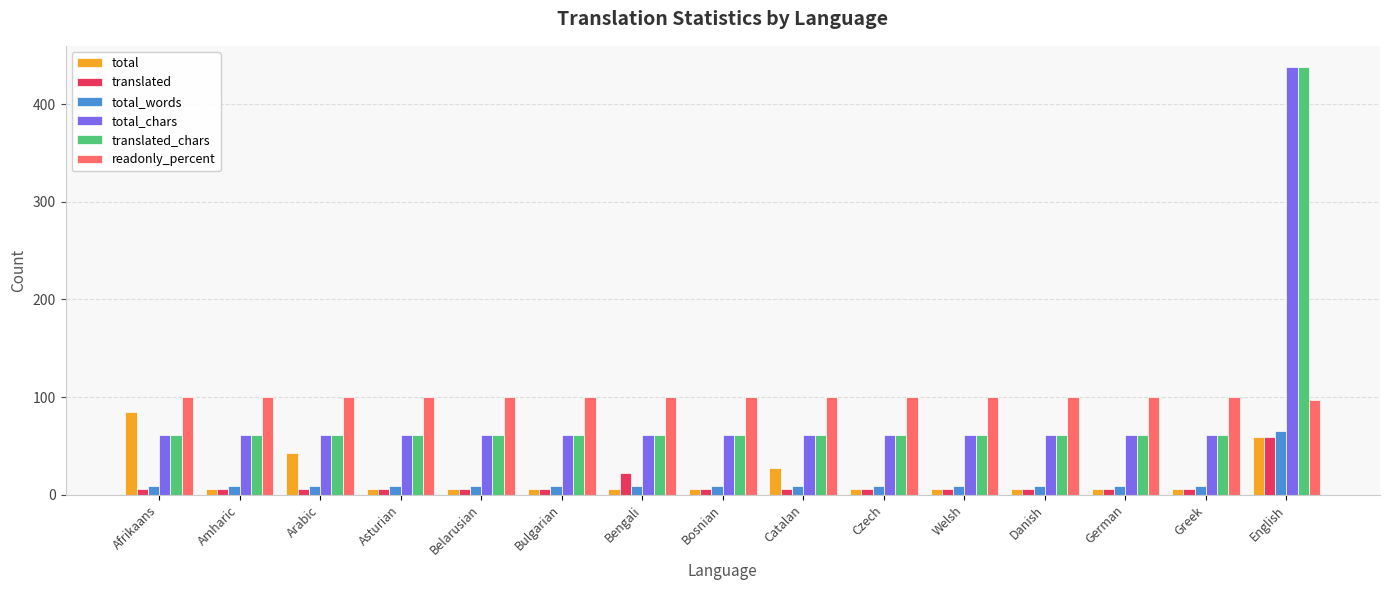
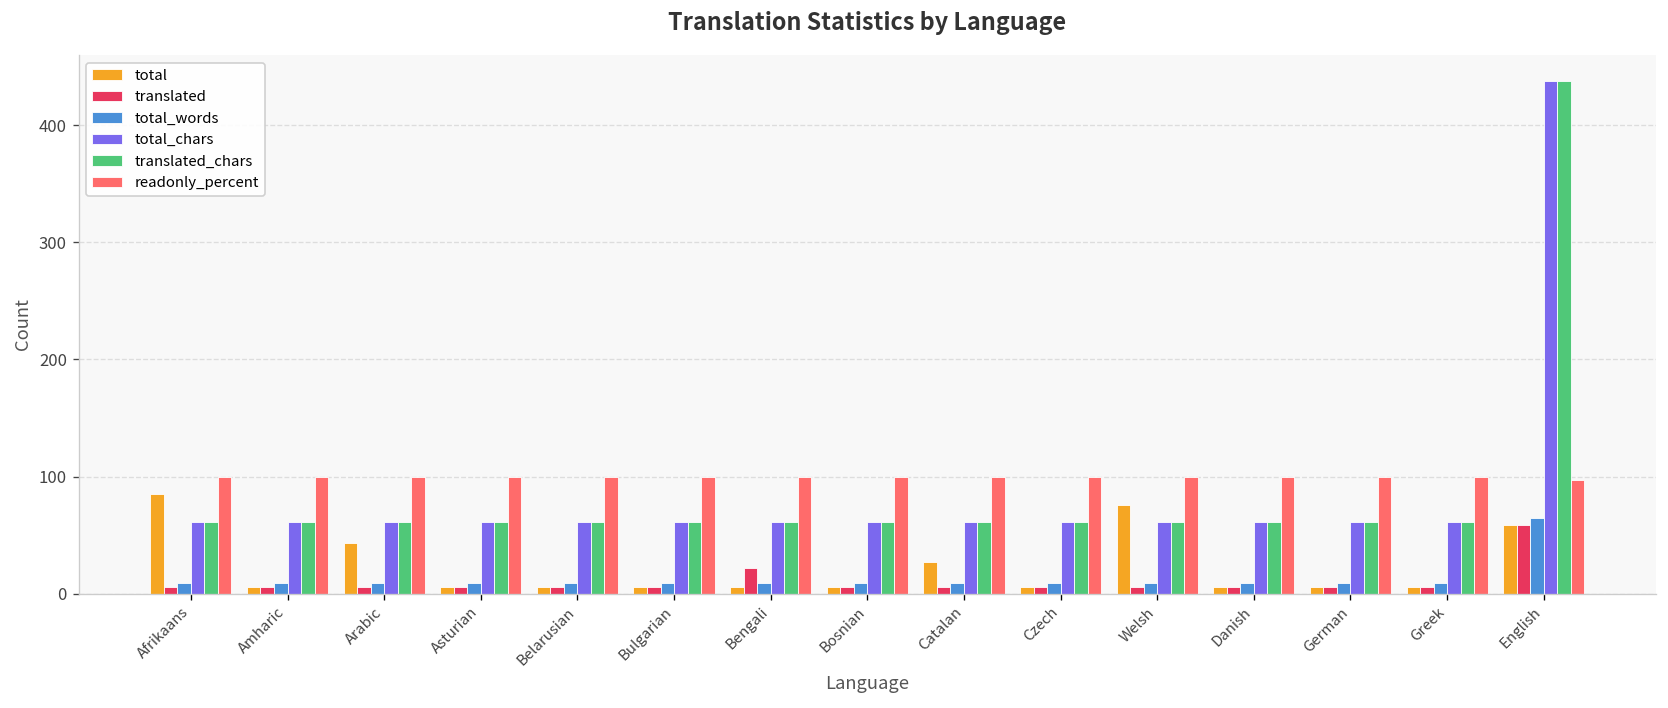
  {
    "total": {
      "Afrikaans": 90,
      "Amharic": 10,
      "Arabic": 40,
      "Asturian": 10,
      "Belarusian": 10,
      "Bulgarian": 10,
      "Bengali": 10,
      "Bosnian": 10,
      "Catalan": 30,
      "Czech": 10,
-     "Welsh": 10,
+     "Welsh": 80,
      "Danish": 10,
      "German": 10,
      "Greek": 10,
      "English": 60
    },
    "total_words": {
      "Afrikaans": 10,
      "Amharic": 10,
      "Arabic": 10,
      "Asturian": 10,
      "Belarusian": 10,
      "Bulgarian": 10,
      "Bengali": 10,
      "Bosnian": 10,
      "Catalan": 10,
      "Czech": 10,
      "Welsh": 10,
      "Danish": 10,
      "German": 10,
      "Greek": 10,
      "English": 70
    },
    "total_chars": {
      "Afrikaans": 60,
      "Amharic": 60,
      "Arabic": 60,
      "Asturian": 60,
      "Belarusian": 60,
      "Bulgarian": 60,
      "Bengali": 60,
      "Bosnian": 60,
      "Catalan": 60,
      "Czech": 60,
      "Welsh": 60,
      "Danish": 60,
      "German": 60,
      "Greek": 60,
      "English": 440
    },
    "translated_chars": {
      "Afrikaans": 60,
      "Amharic": 60,
      "Arabic": 60,
      "Asturian": 60,
      "Belarusian": 60,
      "Bulgarian": 60,
      "Bengali": 60,
      "Bosnian": 60,
      "Catalan": 60,
      "Czech": 60,
      "Welsh": 60,
      "Danish": 60,
      "German": 60,
      "Greek": 60,
      "English": 440
    }
  }
